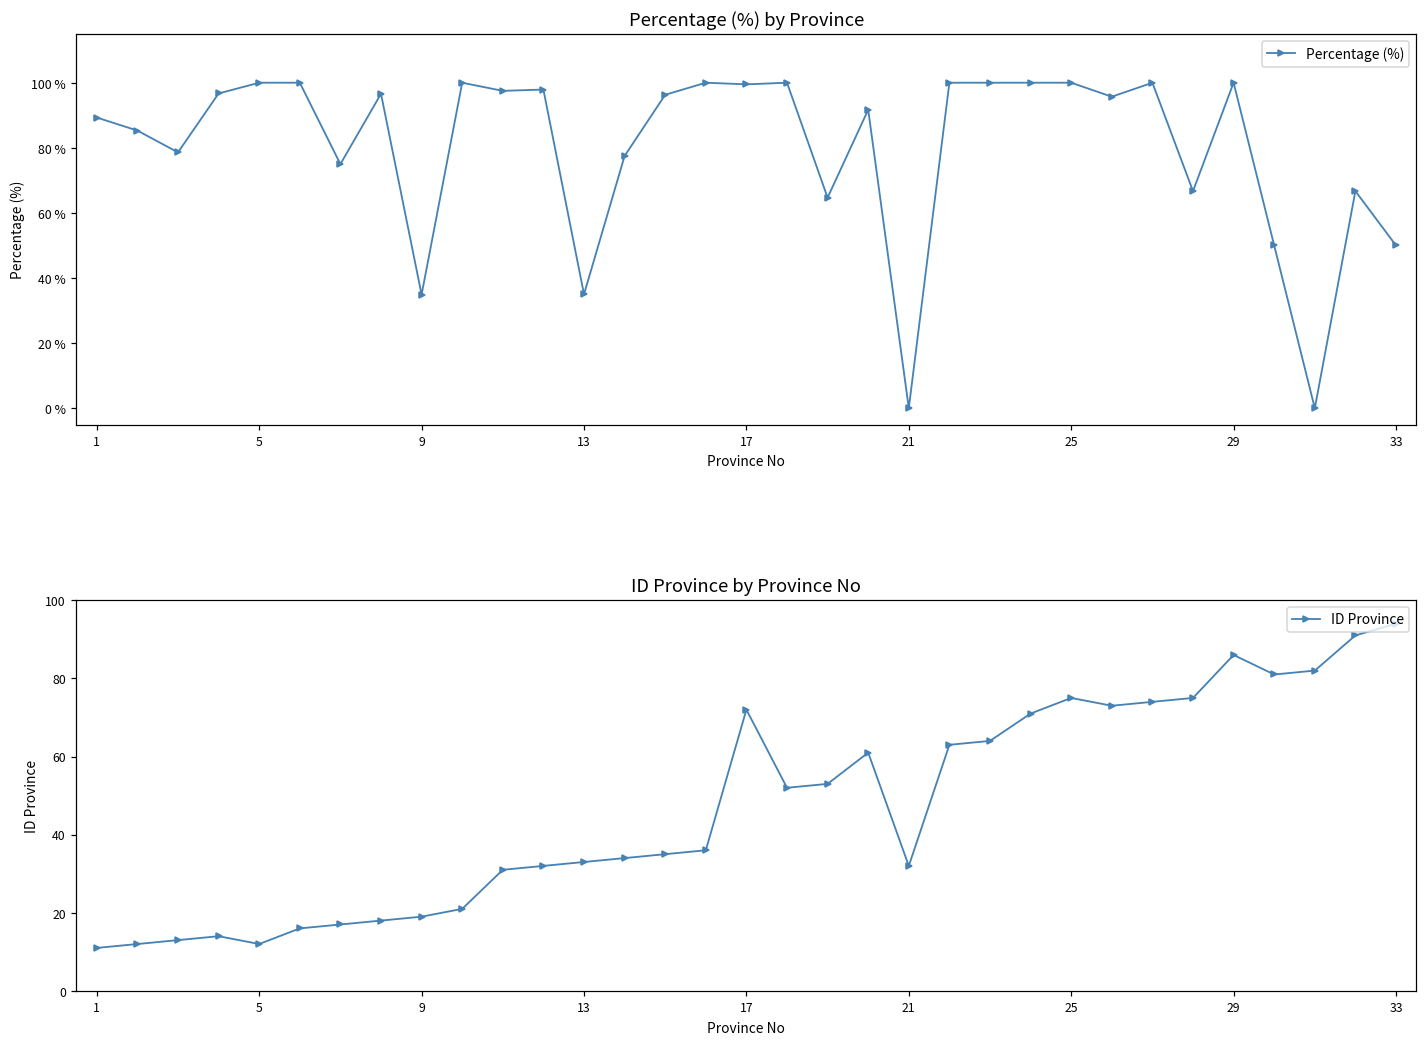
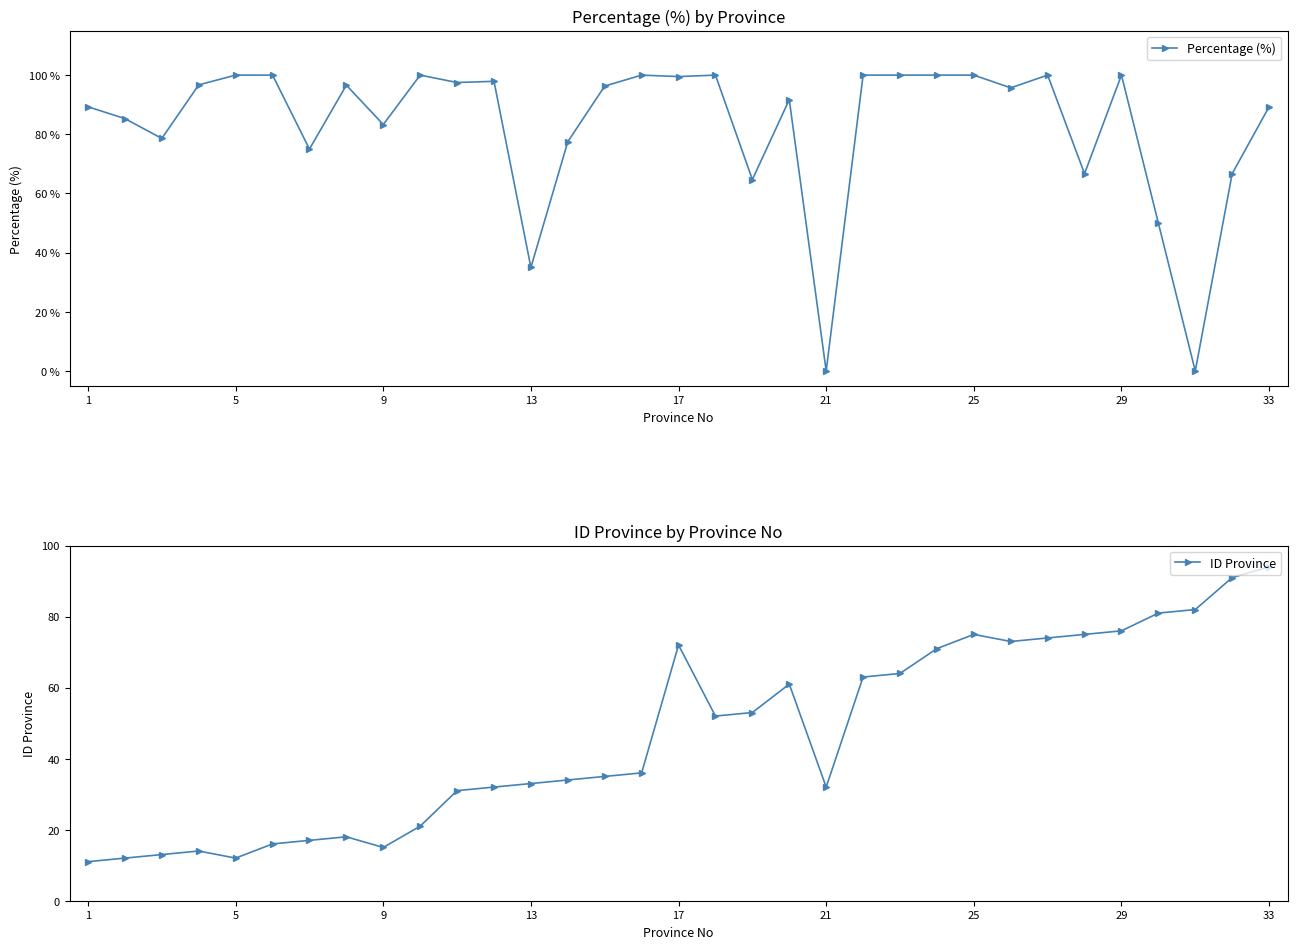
  {
    "Percentage (%) by Province": {
      "1": "89 %",
      "5": "100 %",
-     "9": "35 %",
+     "9": "83 %",
      "13": "35 %",
      "17": "100 %",
      "21": "0 %",
      "25": "100 %",
      "29": "100 %",
-     "33": "50 %"
+     "33": "89 %"
    },
    "ID Province by Province No": {
      "1": "11",
      "5": "12",
-     "9": "19",
+     "9": "15",
      "13": "33",
      "17": "72",
      "21": "32",
      "25": "75",
-     "29": "86"
+     "29": "76"
    }
  }
